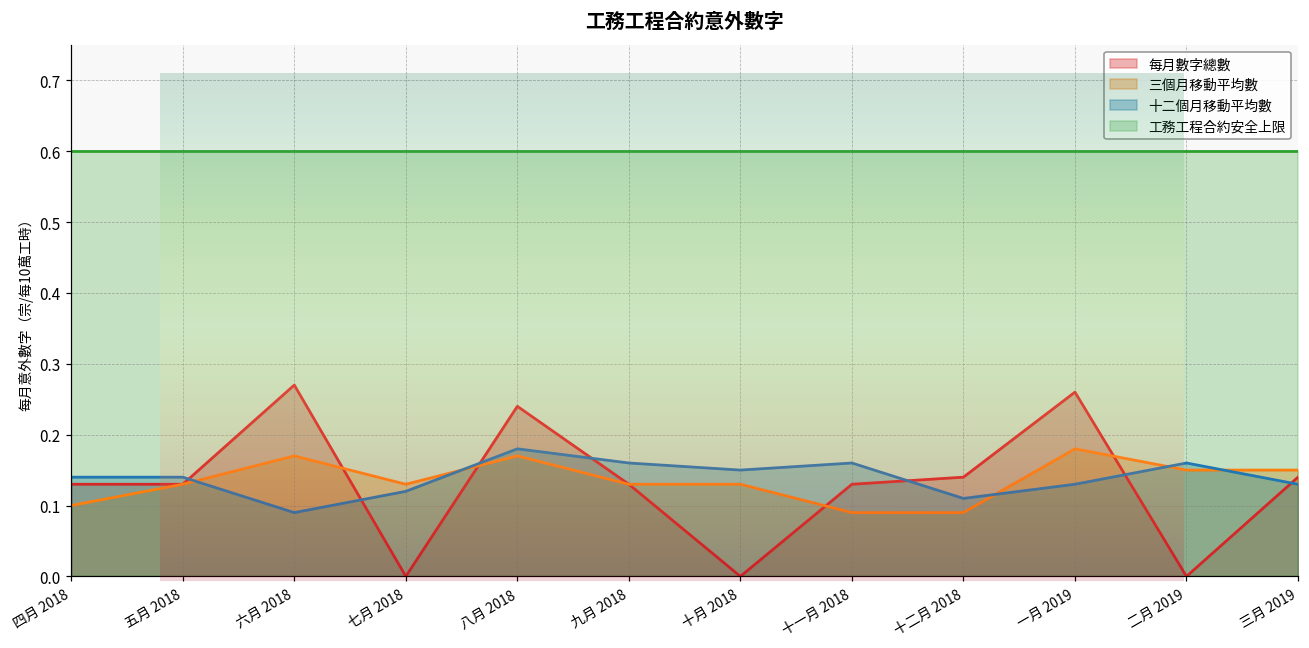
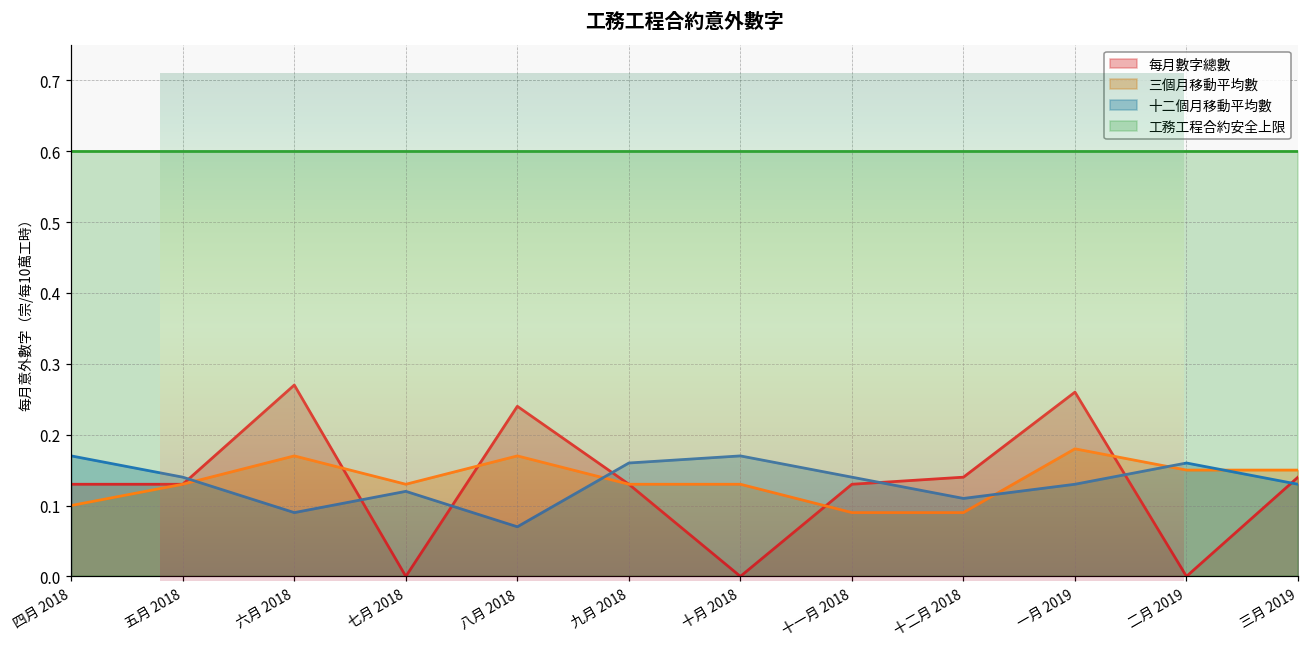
  {
    "工務工程合約意外數字": {
      "十二個月移動平均數": {
-       "四月 2018": 0.14,
+       "四月 2018": 0.17,
        "五月 2018": 0.14,
        "六月 2018": 0.09,
        "七月 2018": 0.12,
-       "八月 2018": 0.18,
+       "八月 2018": 0.07,
        "九月 2018": 0.16,
-       "十月 2018": 0.15,
-       "十一月 2018": 0.16,
+       "十月 2018": 0.17,
+       "十一月 2018": 0.14,
        "十二月 2018": 0.11,
        "一月 2019": 0.13,
        "二月 2019": 0.16,
        "三月 2019": 0.13
      },
      "工務工程合約安全上限": {
        "四月 2018": 0.60,
        "五月 2018": 0.60,
        "六月 2018": 0.60,
        "七月 2018": 0.60,
        "八月 2018": 0.60,
        "九月 2018": 0.60,
        "十月 2018": 0.60,
        "十一月 2018": 0.60,
        "十二月 2018": 0.60,
        "一月 2019": 0.60,
        "二月 2019": 0.60,
        "三月 2019": 0.60
      }
    }
  }
